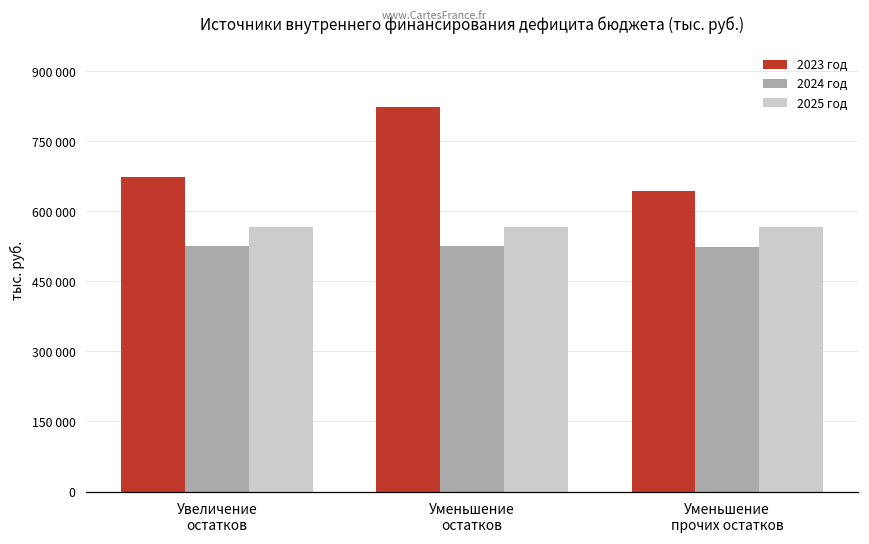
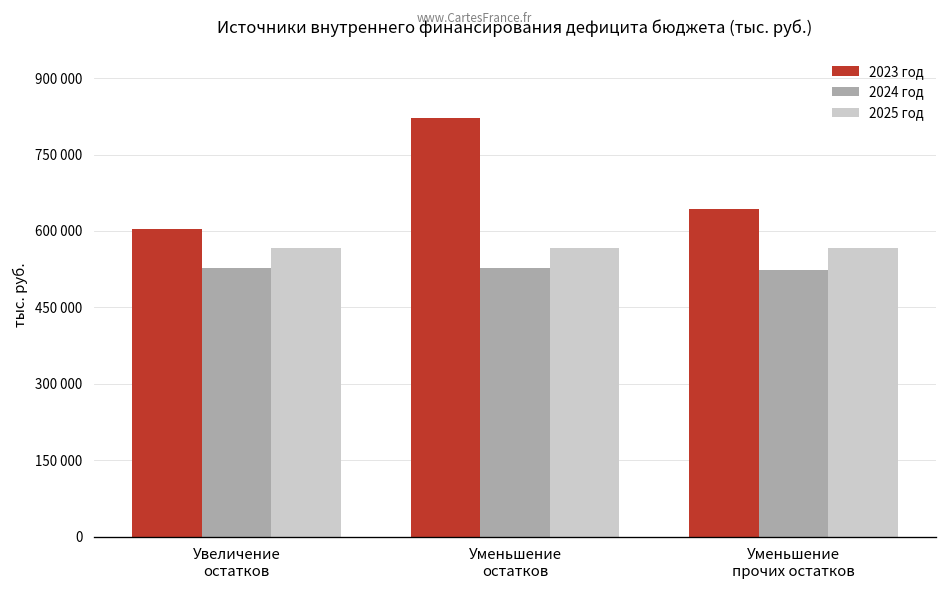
  {
    "2023 год": {
-     "Увеличение остатков": 670000,
+     "Увеличение остатков": 600000,
      "Уменьшение остатков": 820000,
      "Уменьшение прочих остатков": 640000
    }
  }
